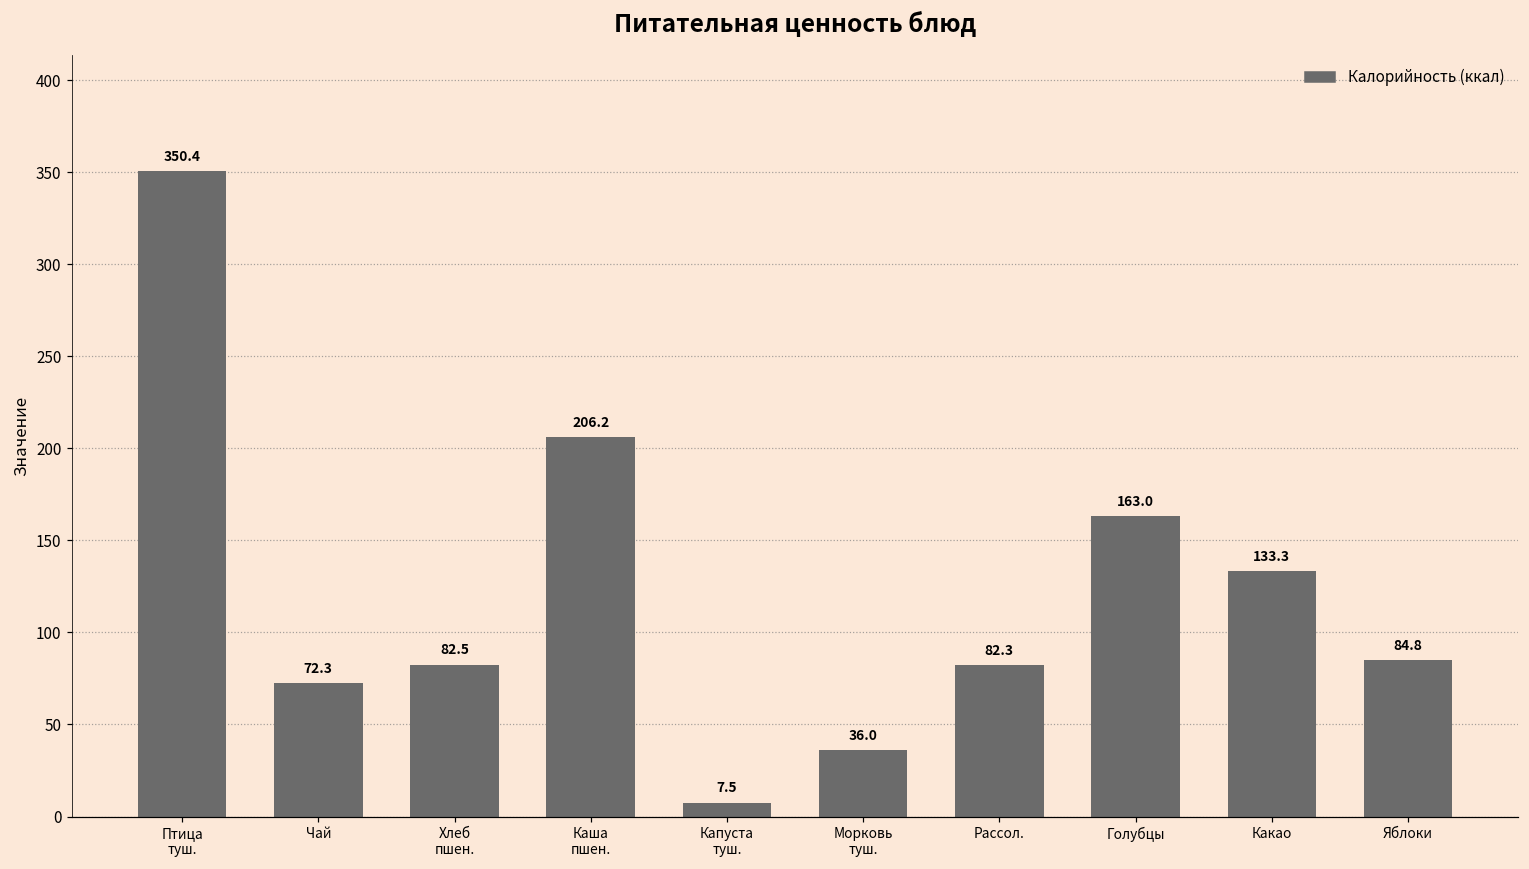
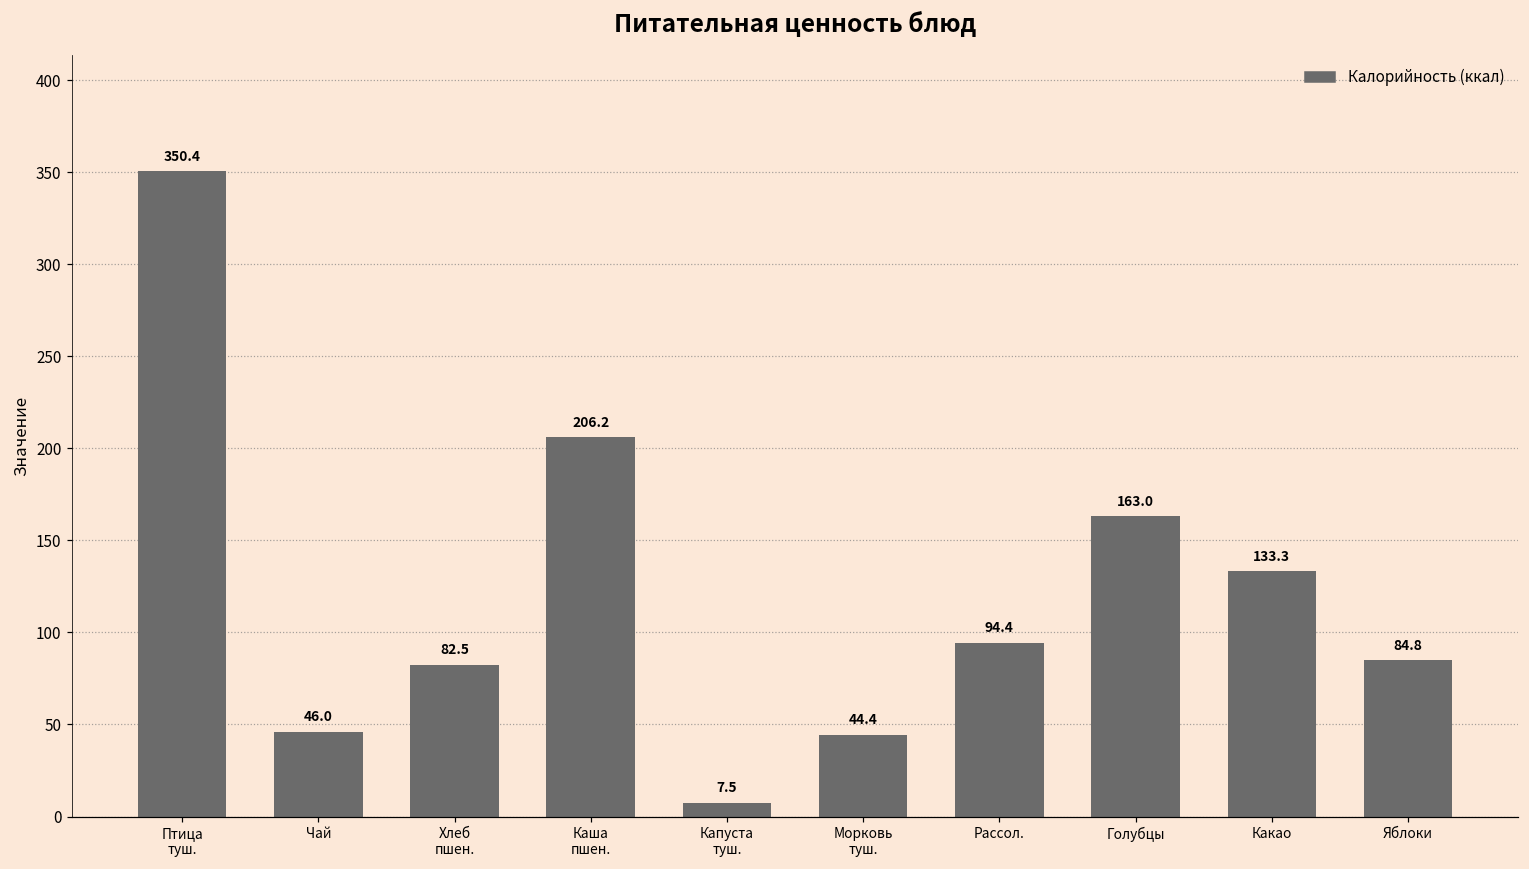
  {
    "Птица туш.": 350.4,
-   "Чай": 72.3,
+   "Чай": 46.0,
    "Хлеб пшен.": 82.5,
    "Каша пшен.": 206.2,
    "Капуста туш.": 7.5,
-   "Морковь туш.": 36.0,
-   "Рассол.": 82.3,
+   "Морковь туш.": 44.4,
+   "Рассол.": 94.4,
    "Голубцы": 163.0,
    "Какао": 133.3,
    "Яблоки": 84.8
  }
